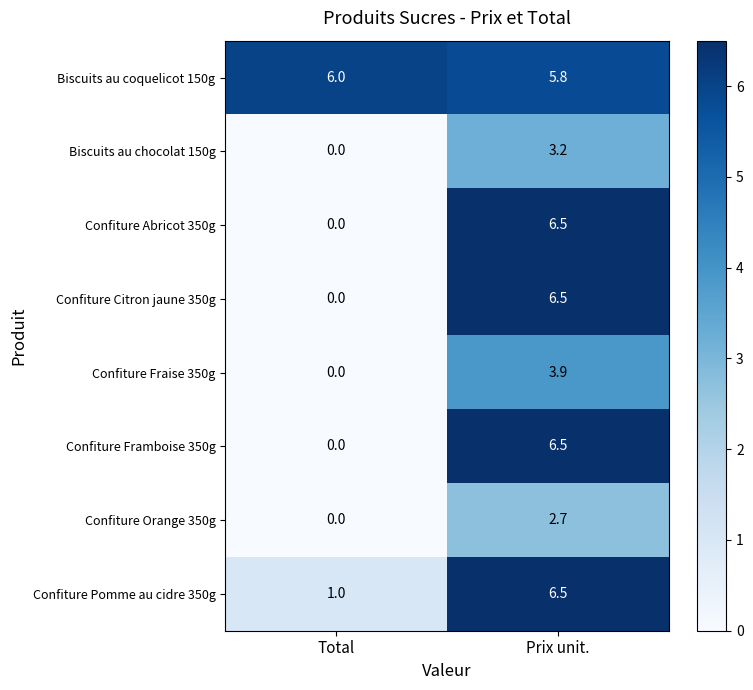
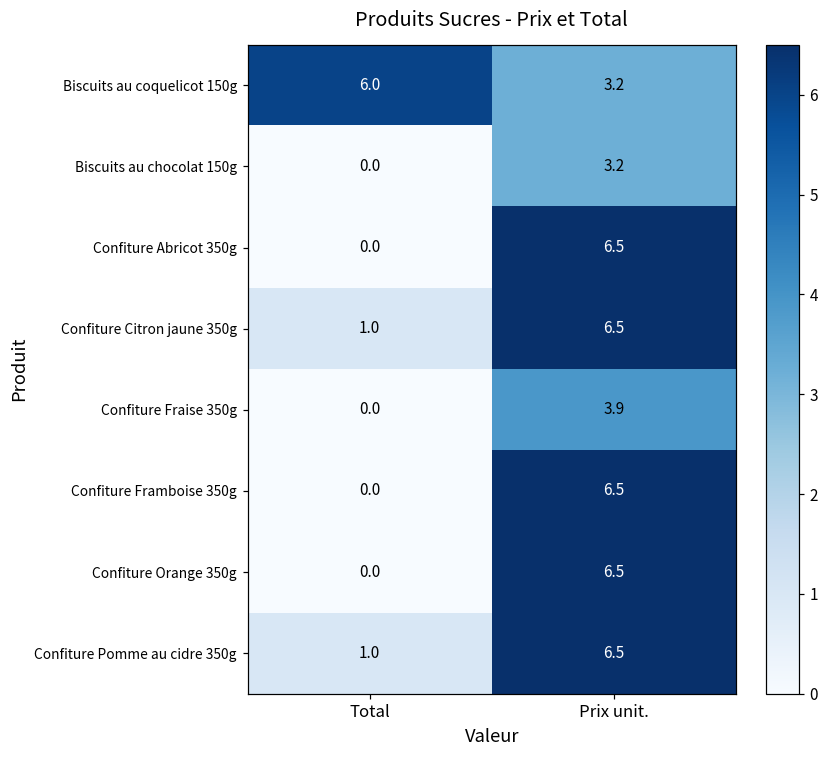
  {
    "Biscuits au coquelicot 150g": {
      "Total": 6.0,
-     "Prix unit.": 5.8
+     "Prix unit.": 3.2
    },
    "Biscuits au chocolat 150g": {
      "Total": 0.0,
      "Prix unit.": 3.2
    },
    "Confiture Abricot 350g": {
      "Total": 0.0,
      "Prix unit.": 6.5
    },
    "Confiture Citron jaune 350g": {
-     "Total": 0.0,
+     "Total": 1.0,
      "Prix unit.": 6.5
    },
    "Confiture Fraise 350g": {
      "Total": 0.0,
      "Prix unit.": 3.9
    },
    "Confiture Framboise 350g": {
      "Total": 0.0,
      "Prix unit.": 6.5
    },
    "Confiture Orange 350g": {
      "Total": 0.0,
-     "Prix unit.": 2.7
+     "Prix unit.": 6.5
    },
    "Confiture Pomme au cidre 350g": {
      "Total": 1.0,
      "Prix unit.": 6.5
    }
  }
